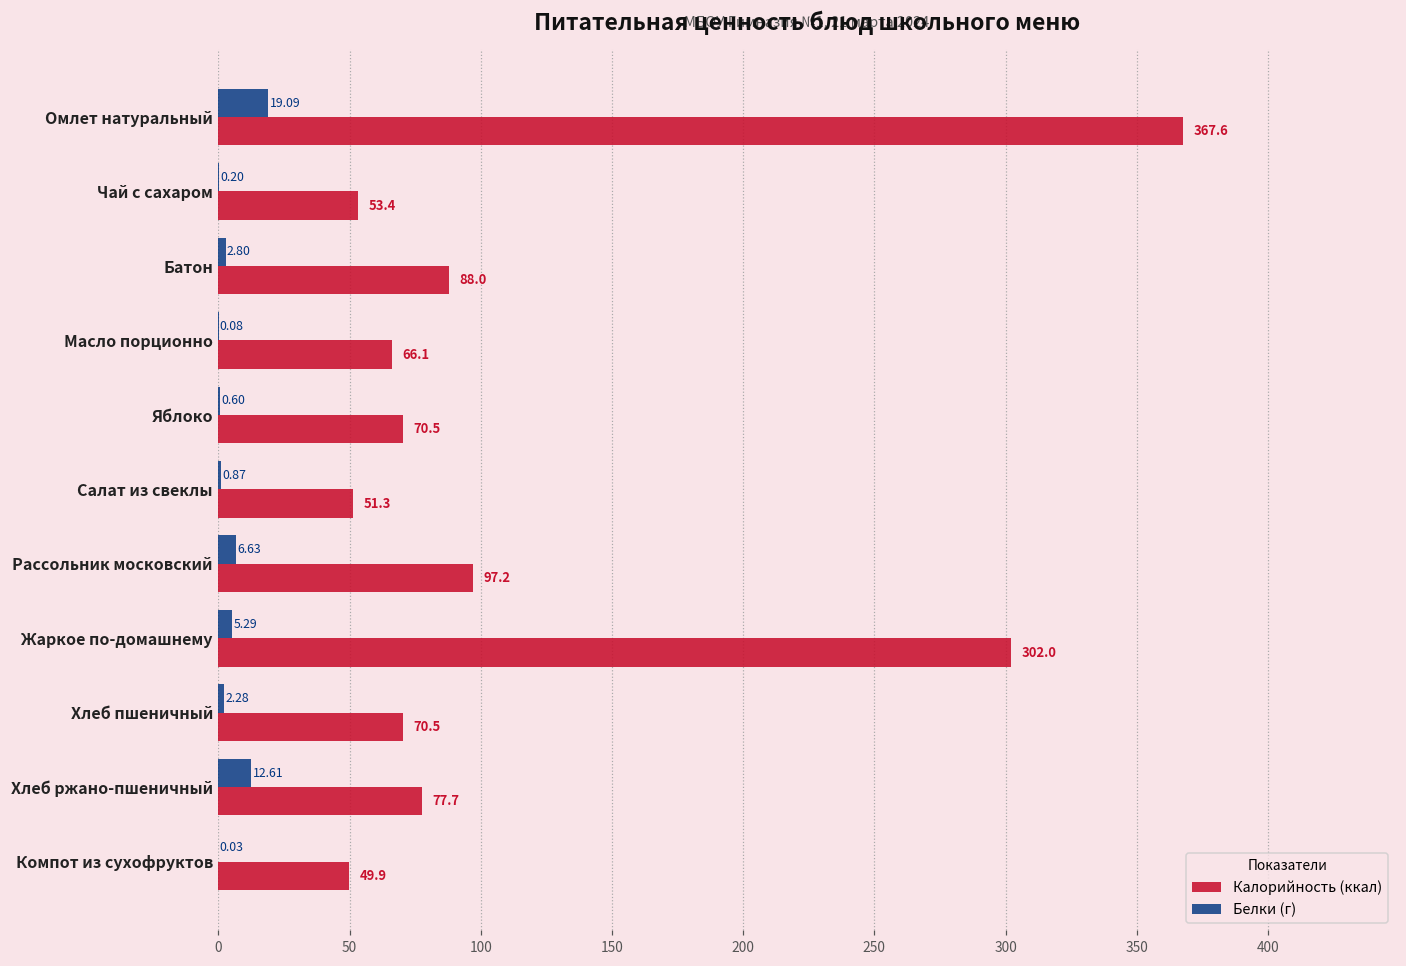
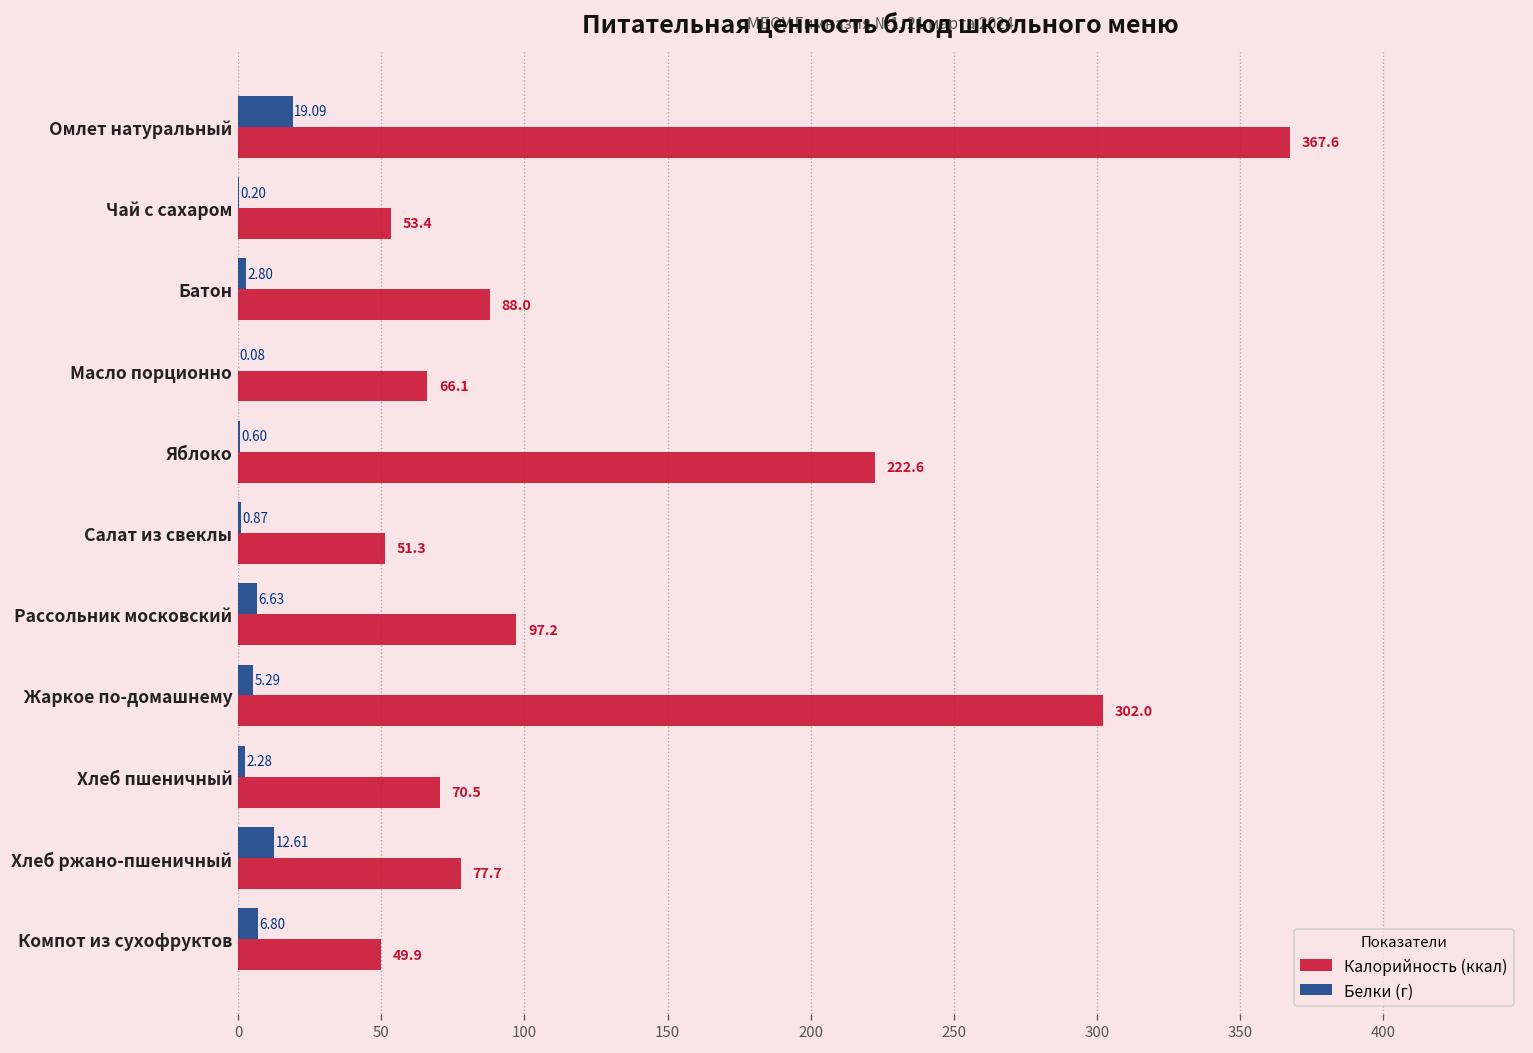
  {
    "Калорийность (ккал)": {
      "Омлет натуральный": 367.6,
      "Чай с сахаром": 53.4,
      "Батон": 88.0,
      "Масло порционно": 66.1,
-     "Яблоко": 70.5,
+     "Яблоко": 222.6,
      "Салат из свеклы": 51.3,
      "Рассольник московский": 97.2,
      "Жаркое по-домашнему": 302.0,
      "Хлеб пшеничный": 70.5,
      "Хлеб ржано-пшеничный": 77.7,
      "Компот из сухофруктов": 49.9
    },
    "Белки (г)": {
      "Омлет натуральный": 19.09,
      "Чай с сахаром": 0.20,
      "Батон": 2.80,
      "Масло порционно": 0.08,
      "Яблоко": 0.60,
      "Салат из свеклы": 0.87,
      "Рассольник московский": 6.63,
      "Жаркое по-домашнему": 5.29,
      "Хлеб пшеничный": 2.28,
      "Хлеб ржано-пшеничный": 12.61,
-     "Компот из сухофруктов": 0.03
+     "Компот из сухофруктов": 6.80
    }
  }
